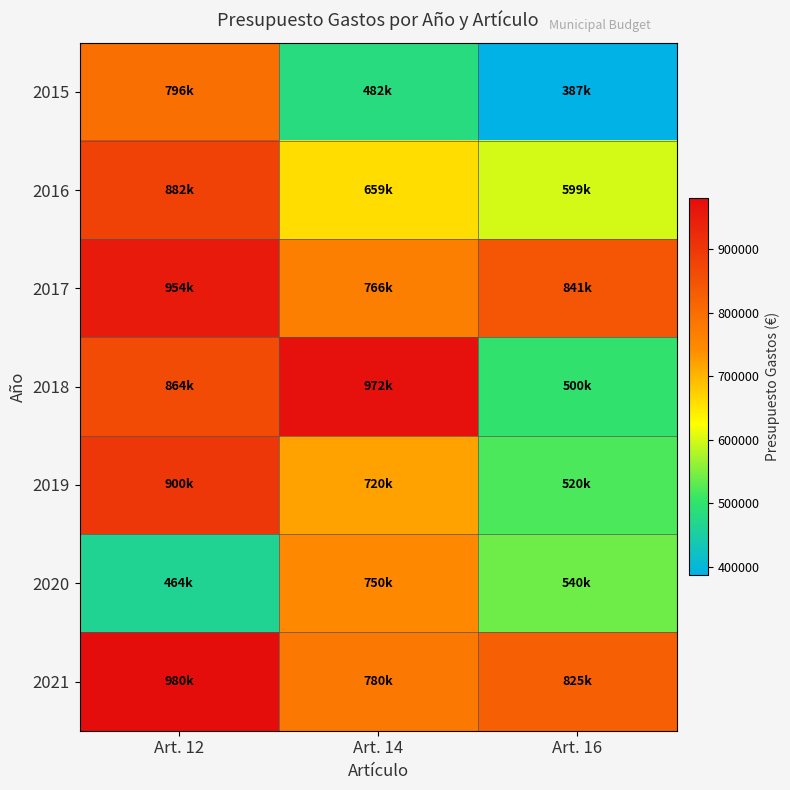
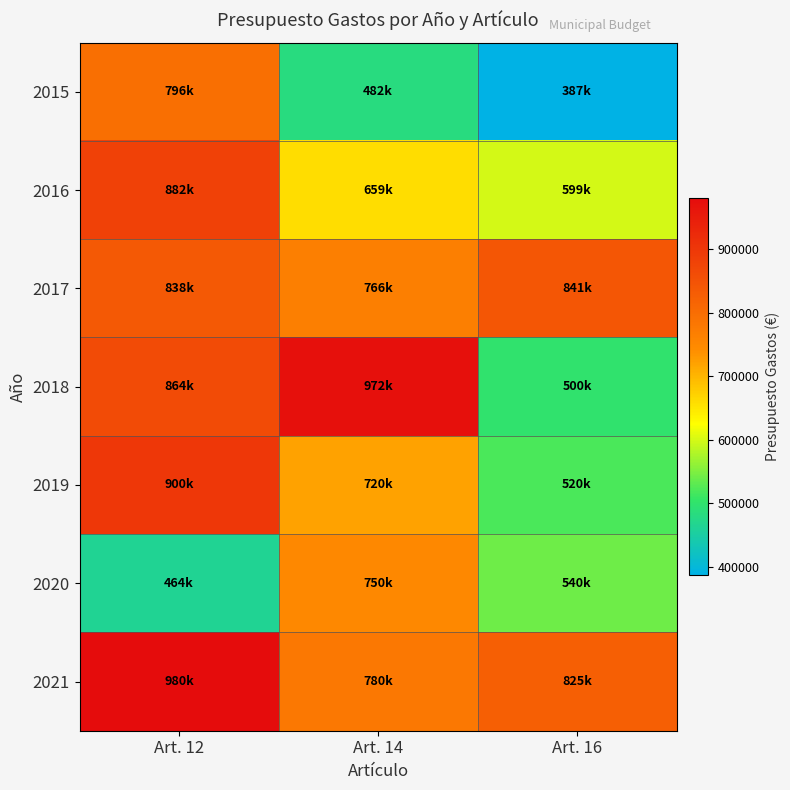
  {
    "2015": {
      "Art. 12": "796k",
      "Art. 14": "482k",
      "Art. 16": "387k"
    },
    "2016": {
      "Art. 12": "882k",
      "Art. 14": "659k",
      "Art. 16": "599k"
    },
    "2017": {
-     "Art. 12": "954k",
+     "Art. 12": "838k",
      "Art. 14": "766k",
      "Art. 16": "841k"
    },
    "2018": {
      "Art. 12": "864k",
      "Art. 14": "972k",
      "Art. 16": "500k"
    },
    "2019": {
      "Art. 12": "900k",
      "Art. 14": "720k",
      "Art. 16": "520k"
    },
    "2020": {
      "Art. 12": "464k",
      "Art. 14": "750k",
      "Art. 16": "540k"
    },
    "2021": {
      "Art. 12": "980k",
      "Art. 14": "780k",
      "Art. 16": "825k"
    }
  }
